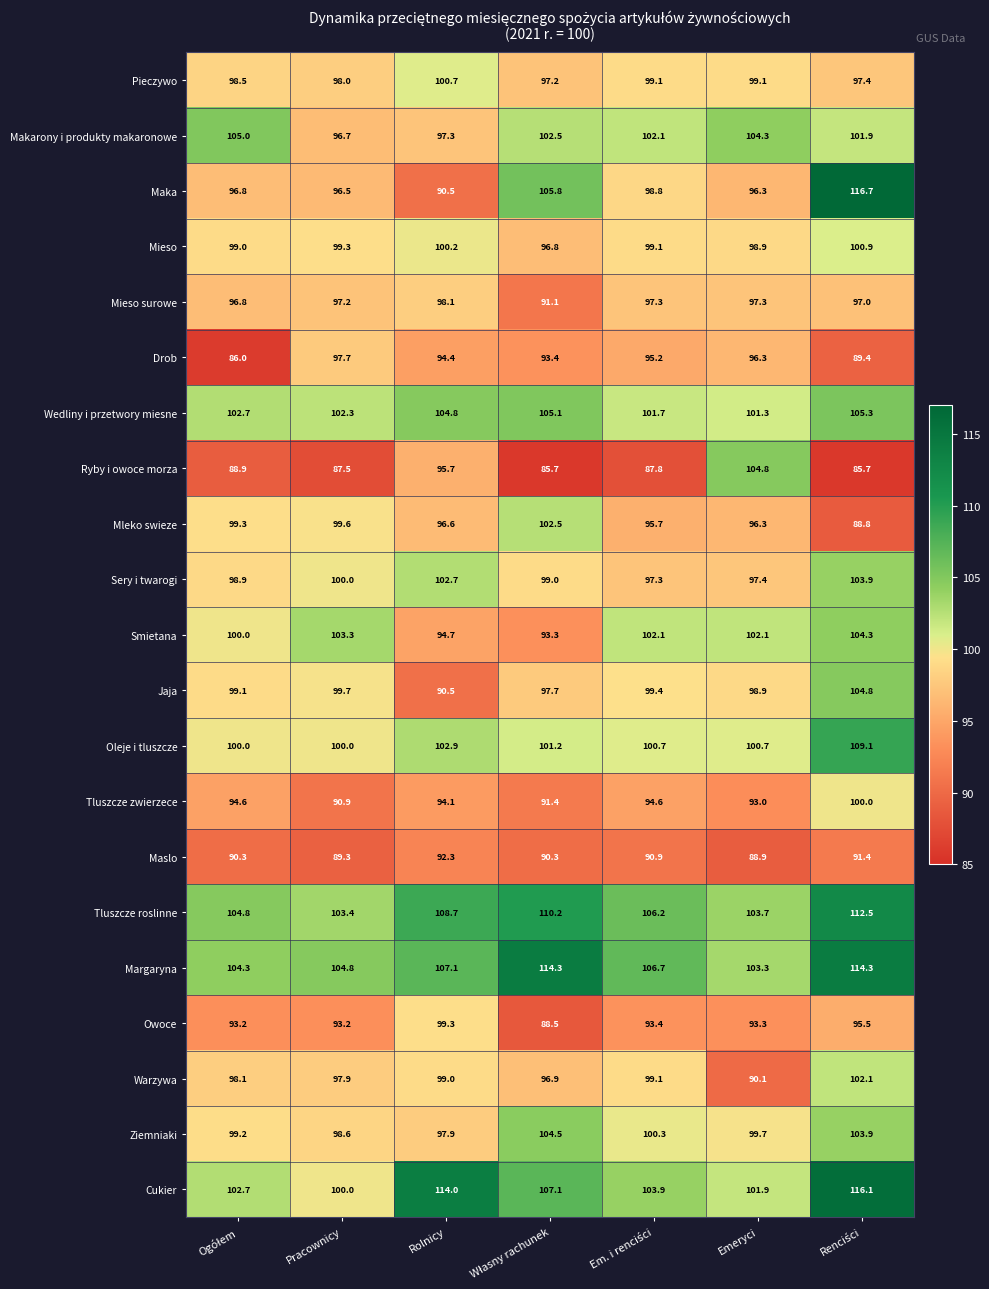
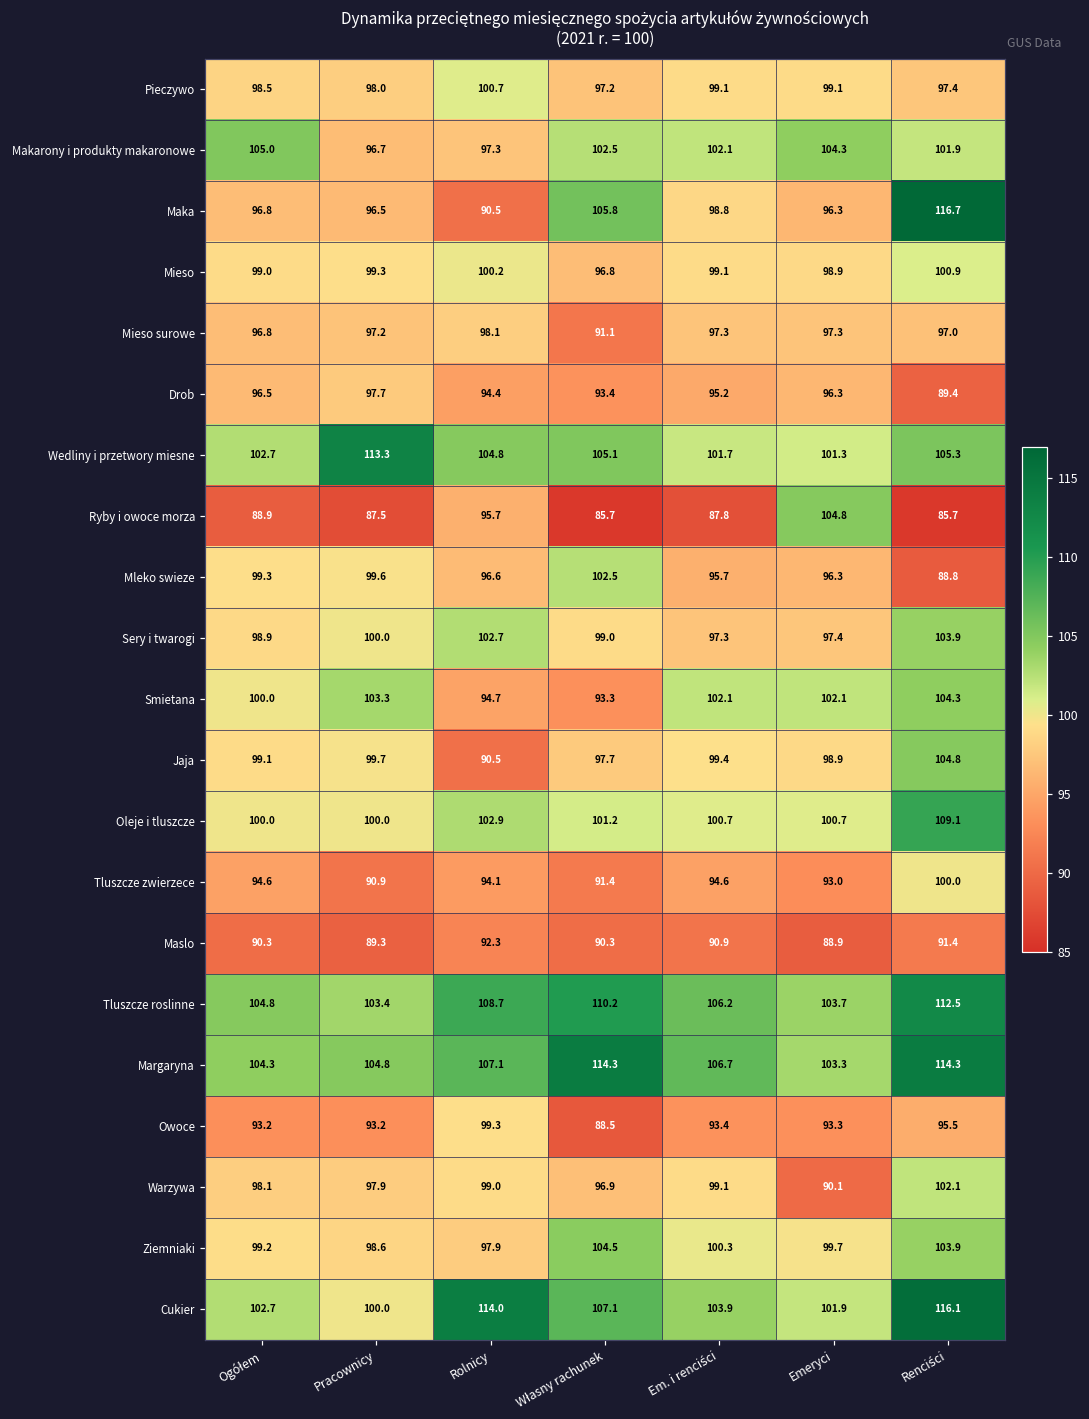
  {
    "Pieczywo": {
      "Ogółem": 98.5,
      "Pracownicy": 98.0,
      "Rolnicy": 100.7,
      "Własny rachunek": 97.2,
      "Em. i renciści": 99.1,
      "Emeryci": 99.1,
      "Renciści": 97.4
    },
    "Makarony i produkty makaronowe": {
      "Ogółem": 105.0,
      "Pracownicy": 96.7,
      "Rolnicy": 97.3,
      "Własny rachunek": 102.5,
      "Em. i renciści": 102.1,
      "Emeryci": 104.3,
      "Renciści": 101.9
    },
    "Maka": {
      "Ogółem": 96.8,
      "Pracownicy": 96.5,
      "Rolnicy": 90.5,
      "Własny rachunek": 105.8,
      "Em. i renciści": 98.8,
      "Emeryci": 96.3,
      "Renciści": 116.7
    },
    "Mieso": {
      "Ogółem": 99.0,
      "Pracownicy": 99.3,
      "Rolnicy": 100.2,
      "Własny rachunek": 96.8,
      "Em. i renciści": 99.1,
      "Emeryci": 98.9,
      "Renciści": 100.9
    },
    "Mieso surowe": {
      "Ogółem": 96.8,
      "Pracownicy": 97.2,
      "Rolnicy": 98.1,
      "Własny rachunek": 91.1,
      "Em. i renciści": 97.3,
      "Emeryci": 97.3,
      "Renciści": 97.0
    },
    "Drob": {
-     "Ogółem": 86.0,
+     "Ogółem": 96.5,
      "Pracownicy": 97.7,
      "Rolnicy": 94.4,
      "Własny rachunek": 93.4,
      "Em. i renciści": 95.2,
      "Emeryci": 96.3,
      "Renciści": 89.4
    },
    "Wedliny i przetwory miesne": {
      "Ogółem": 102.7,
-     "Pracownicy": 102.3,
+     "Pracownicy": 113.3,
      "Rolnicy": 104.8,
      "Własny rachunek": 105.1,
      "Em. i renciści": 101.7,
      "Emeryci": 101.3,
      "Renciści": 105.3
    },
    "Ryby i owoce morza": {
      "Ogółem": 88.9,
      "Pracownicy": 87.5,
      "Rolnicy": 95.7,
      "Własny rachunek": 85.7,
      "Em. i renciści": 87.8,
      "Emeryci": 104.8,
      "Renciści": 85.7
    },
    "Mleko swieze": {
      "Ogółem": 99.3,
      "Pracownicy": 99.6,
      "Rolnicy": 96.6,
      "Własny rachunek": 102.5,
      "Em. i renciści": 95.7,
      "Emeryci": 96.3,
      "Renciści": 88.8
    },
    "Sery i twarogi": {
      "Ogółem": 98.9,
      "Pracownicy": 100.0,
      "Rolnicy": 102.7,
      "Własny rachunek": 99.0,
      "Em. i renciści": 97.3,
      "Emeryci": 97.4,
      "Renciści": 103.9
    },
    "Smietana": {
      "Ogółem": 100.0,
      "Pracownicy": 103.3,
      "Rolnicy": 94.7,
      "Własny rachunek": 93.3,
      "Em. i renciści": 102.1,
      "Emeryci": 102.1,
      "Renciści": 104.3
    },
    "Jaja": {
      "Ogółem": 99.1,
      "Pracownicy": 99.7,
      "Rolnicy": 90.5,
      "Własny rachunek": 97.7,
      "Em. i renciści": 99.4,
      "Emeryci": 98.9,
      "Renciści": 104.8
    },
    "Oleje i tluszcze": {
      "Ogółem": 100.0,
      "Pracownicy": 100.0,
      "Rolnicy": 102.9,
      "Własny rachunek": 101.2,
      "Em. i renciści": 100.7,
      "Emeryci": 100.7,
      "Renciści": 109.1
    },
    "Tluszcze zwierzece": {
      "Ogółem": 94.6,
      "Pracownicy": 90.9,
      "Rolnicy": 94.1,
      "Własny rachunek": 91.4,
      "Em. i renciści": 94.6,
      "Emeryci": 93.0,
      "Renciści": 100.0
    },
    "Maslo": {
      "Ogółem": 90.3,
      "Pracownicy": 89.3,
      "Rolnicy": 92.3,
      "Własny rachunek": 90.3,
      "Em. i renciści": 90.9,
      "Emeryci": 88.9,
      "Renciści": 91.4
    },
    "Tluszcze roslinne": {
      "Ogółem": 104.8,
      "Pracownicy": 103.4,
      "Rolnicy": 108.7,
      "Własny rachunek": 110.2,
      "Em. i renciści": 106.2,
      "Emeryci": 103.7,
      "Renciści": 112.5
    },
    "Margaryna": {
      "Ogółem": 104.3,
      "Pracownicy": 104.8,
      "Rolnicy": 107.1,
      "Własny rachunek": 114.3,
      "Em. i renciści": 106.7,
      "Emeryci": 103.3,
      "Renciści": 114.3
    },
    "Owoce": {
      "Ogółem": 93.2,
      "Pracownicy": 93.2,
      "Rolnicy": 99.3,
      "Własny rachunek": 88.5,
      "Em. i renciści": 93.4,
      "Emeryci": 93.3,
      "Renciści": 95.5
    },
    "Warzywa": {
      "Ogółem": 98.1,
      "Pracownicy": 97.9,
      "Rolnicy": 99.0,
      "Własny rachunek": 96.9,
      "Em. i renciści": 99.1,
      "Emeryci": 90.1,
      "Renciści": 102.1
    },
    "Ziemniaki": {
      "Ogółem": 99.2,
      "Pracownicy": 98.6,
      "Rolnicy": 97.9,
      "Własny rachunek": 104.5,
      "Em. i renciści": 100.3,
      "Emeryci": 99.7,
      "Renciści": 103.9
    },
    "Cukier": {
      "Ogółem": 102.7,
      "Pracownicy": 100.0,
      "Rolnicy": 114.0,
      "Własny rachunek": 107.1,
      "Em. i renciści": 103.9,
      "Emeryci": 101.9,
      "Renciści": 116.1
    }
  }
